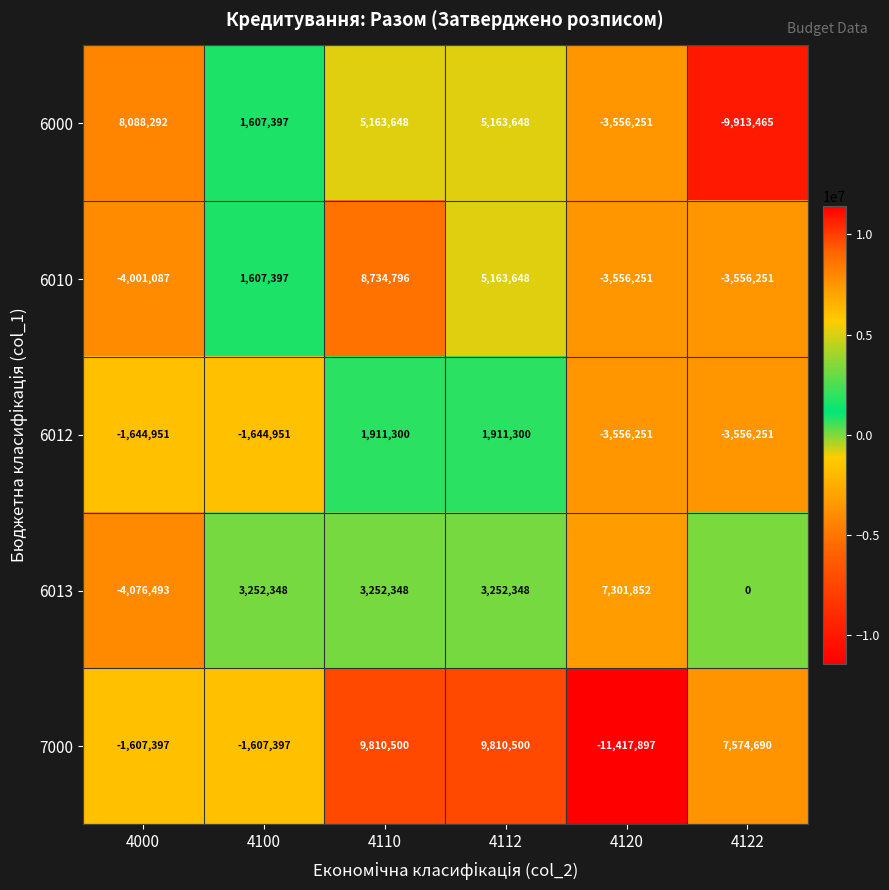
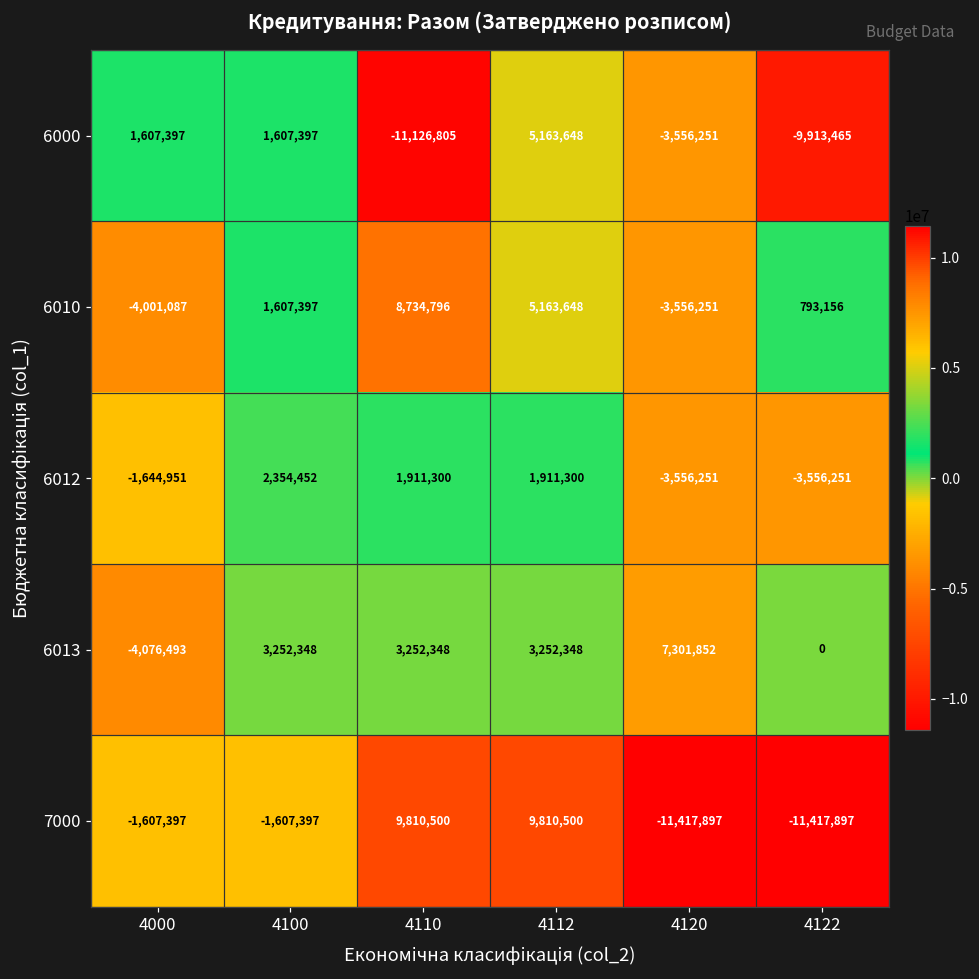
  {
    "6000": {
-     "4000": "8,088,292",
+     "4000": "1,607,397",
      "4100": "1,607,397",
-     "4110": "5,163,648",
+     "4110": "-11,126,805",
      "4112": "5,163,648",
      "4120": "-3,556,251",
      "4122": "-9,913,465"
    },
    "6010": {
      "4000": "-4,001,087",
      "4100": "1,607,397",
      "4110": "8,734,796",
      "4112": "5,163,648",
      "4120": "-3,556,251",
-     "4122": "-3,556,251"
+     "4122": "793,156"
    },
    "6012": {
      "4000": "-1,644,951",
-     "4100": "-1,644,951",
+     "4100": "2,354,452",
      "4110": "1,911,300",
      "4112": "1,911,300",
      "4120": "-3,556,251",
      "4122": "-3,556,251"
    },
    "6013": {
      "4000": "-4,076,493",
      "4100": "3,252,348",
      "4110": "3,252,348",
      "4112": "3,252,348",
      "4120": "7,301,852",
      "4122": "0"
    },
    "7000": {
      "4000": "-1,607,397",
      "4100": "-1,607,397",
      "4110": "9,810,500",
      "4112": "9,810,500",
      "4120": "-11,417,897",
-     "4122": "7,574,690"
+     "4122": "-11,417,897"
    }
  }
